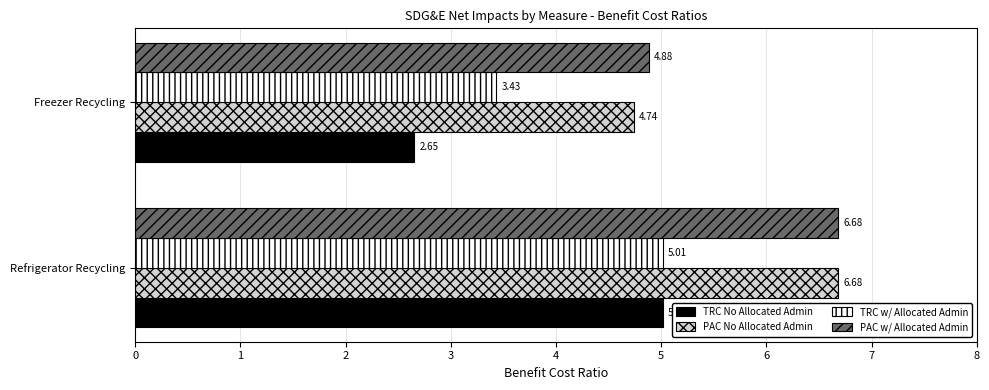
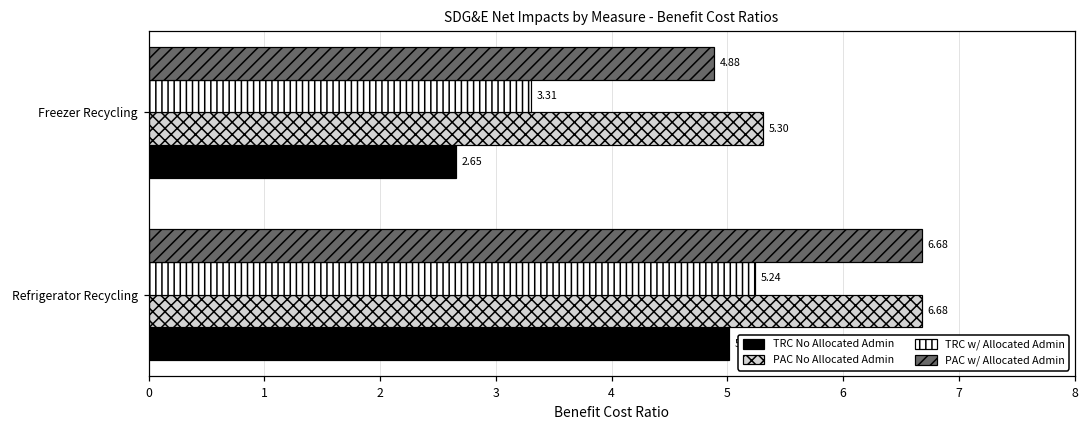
  {
    "TRC No Allocated Admin": {
      "Freezer Recycling": 2.65
    },
    "PAC No Allocated Admin": {
-     "Freezer Recycling": 4.74,
+     "Freezer Recycling": 5.30,
      "Refrigerator Recycling": 6.68
    },
    "TRC w/ Allocated Admin": {
-     "Freezer Recycling": 3.43,
-     "Refrigerator Recycling": 5.01
+     "Freezer Recycling": 3.31,
+     "Refrigerator Recycling": 5.24
    },
    "PAC w/ Allocated Admin": {
      "Freezer Recycling": 4.88,
      "Refrigerator Recycling": 6.68
    }
  }
